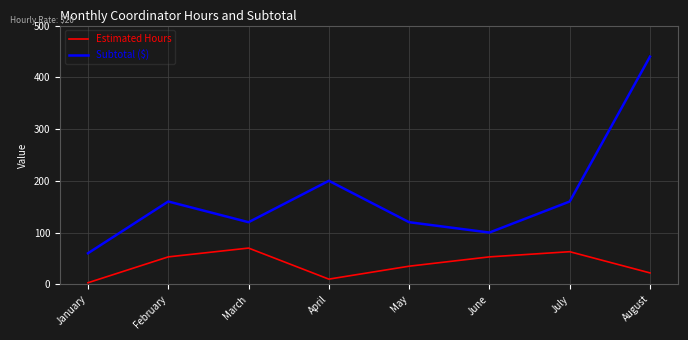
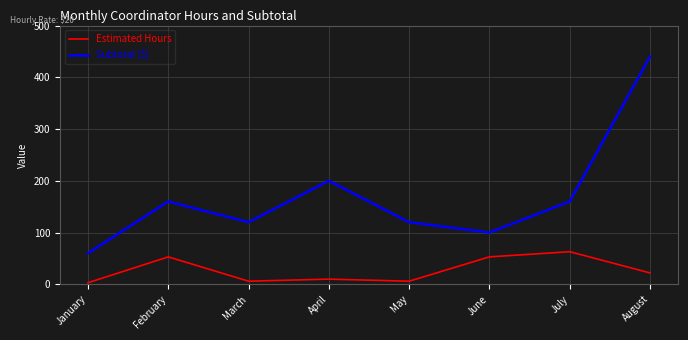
  {
    "Estimated Hours": {
      "January": 0,
      "February": 50,
-     "March": 70,
+     "March": 10,
      "April": 10,
-     "May": 40,
+     "May": 10,
      "June": 50,
      "July": 60,
      "August": 20
    },
    "Subtotal ($)": {
      "January": 60,
      "February": 160,
      "March": 120,
      "April": 200,
      "May": 120,
      "June": 100,
      "July": 160,
      "August": 440
    }
  }
